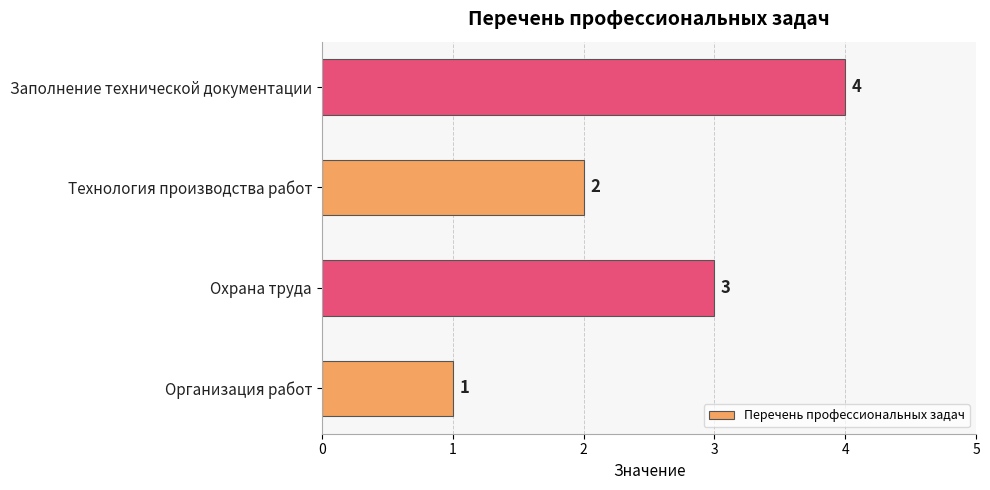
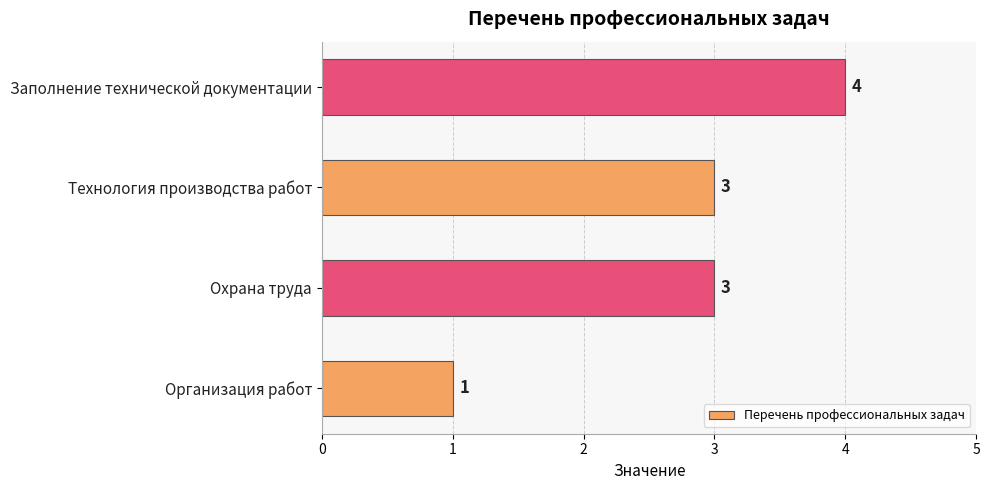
  {
    "Заполнение технической документации": 4,
-   "Технология производства работ": 2,
+   "Технология производства работ": 3,
    "Охрана труда": 3,
    "Организация работ": 1
  }
